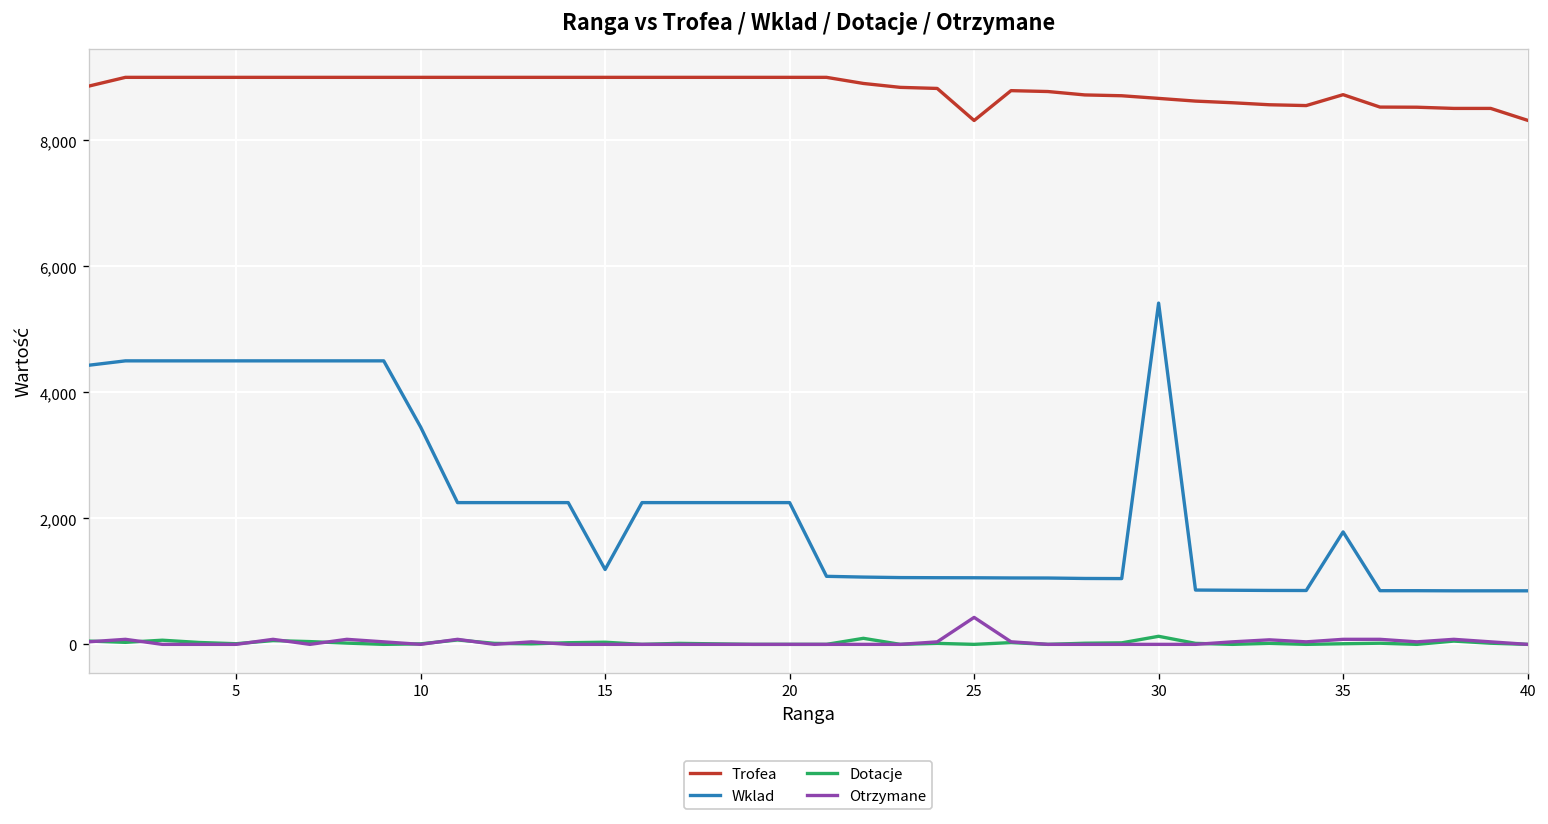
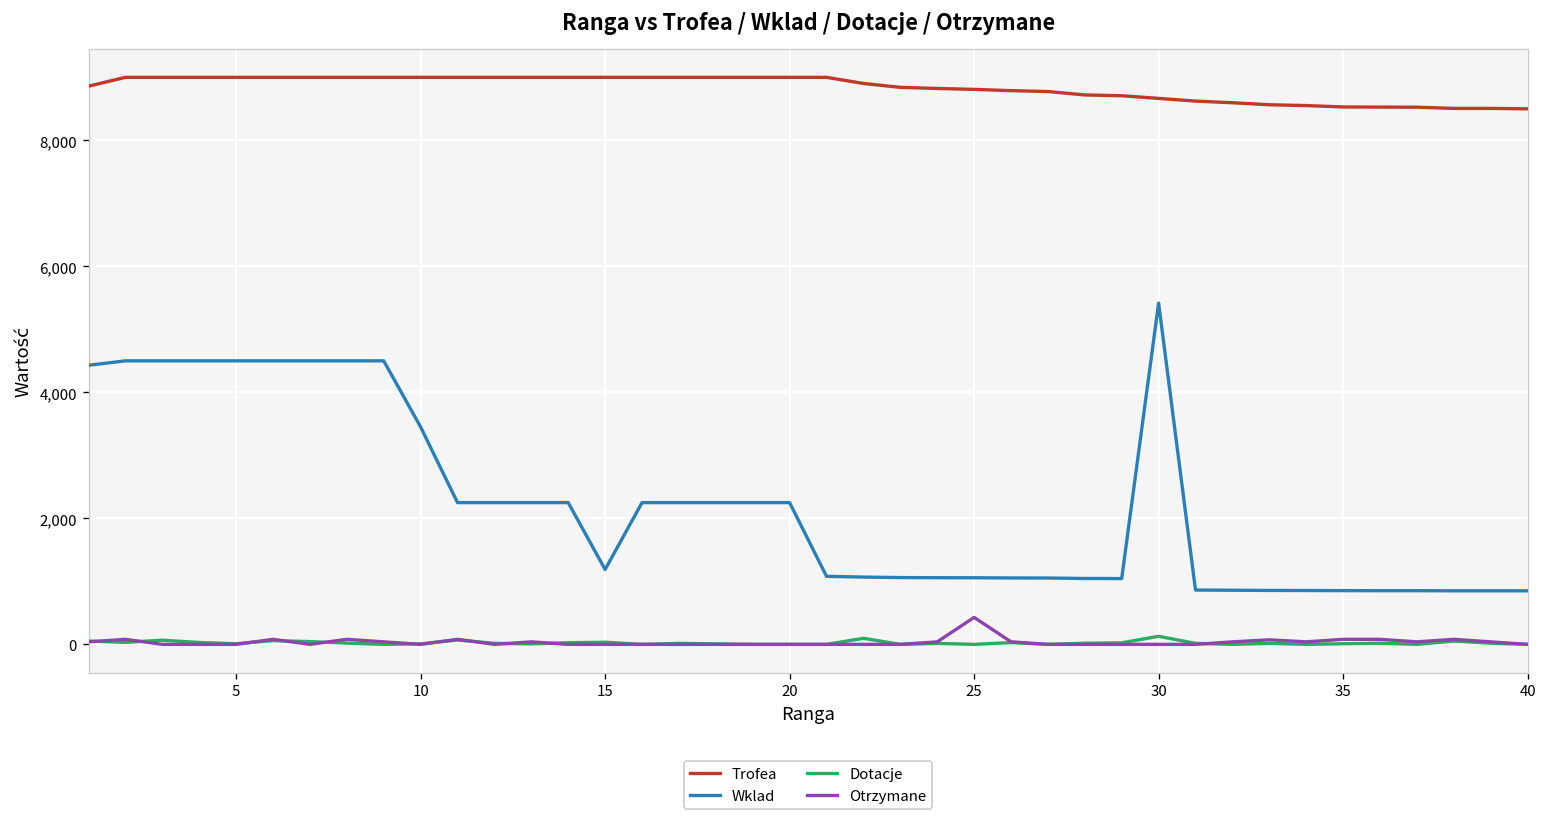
  {
    "Trofea": {
      "5": "9,000",
      "10": "9,000",
      "15": "9,000",
      "20": "9,000",
-     "25": "8,300",
+     "25": "8,800",
      "30": "8,700",
-     "35": "8,700",
-     "40": "8,300"
+     "35": "8,500",
+     "40": "8,500"
    },
    "Wklad": {
      "5": "4,500",
      "10": "3,500",
      "15": "1,200",
      "20": "2,300",
      "25": "1,100",
      "30": "5,400",
-     "35": "1,800",
+     "35": "900",
      "40": "900"
    },
    "Dotacje": {
      "25": "0",
      "30": "100",
      "35": "0"
    },
    "Otrzymane": {
      "25": "400",
      "30": "0",
      "35": "100"
    }
  }
